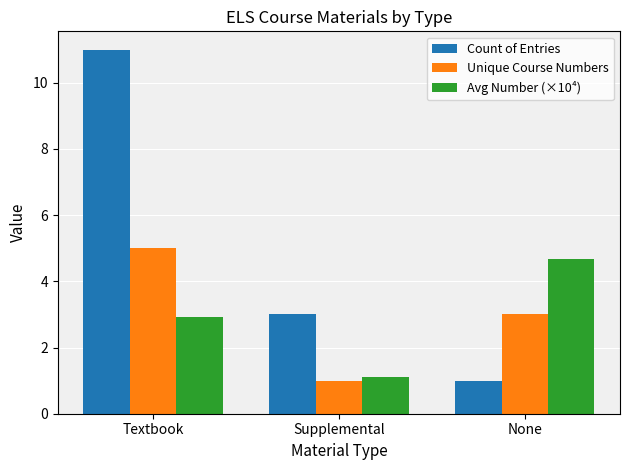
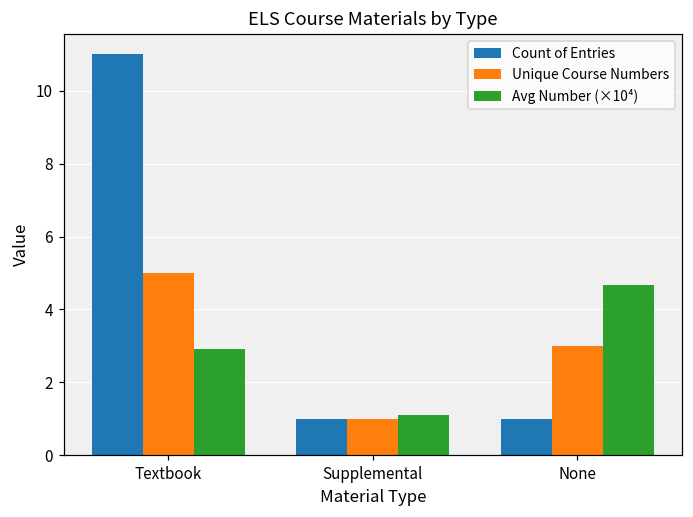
  {
    "Count of Entries": {
      "Textbook": 11,
-     "Supplemental": 3,
+     "Supplemental": 1,
      "None": 1
    },
    "Unique Course Numbers": {
      "Textbook": 5,
      "Supplemental": 1,
      "None": 3
    },
    "Avg Number (×10⁴)": {
      "Textbook": 2.9,
      "Supplemental": 1.1,
      "None": 4.7
    }
  }
